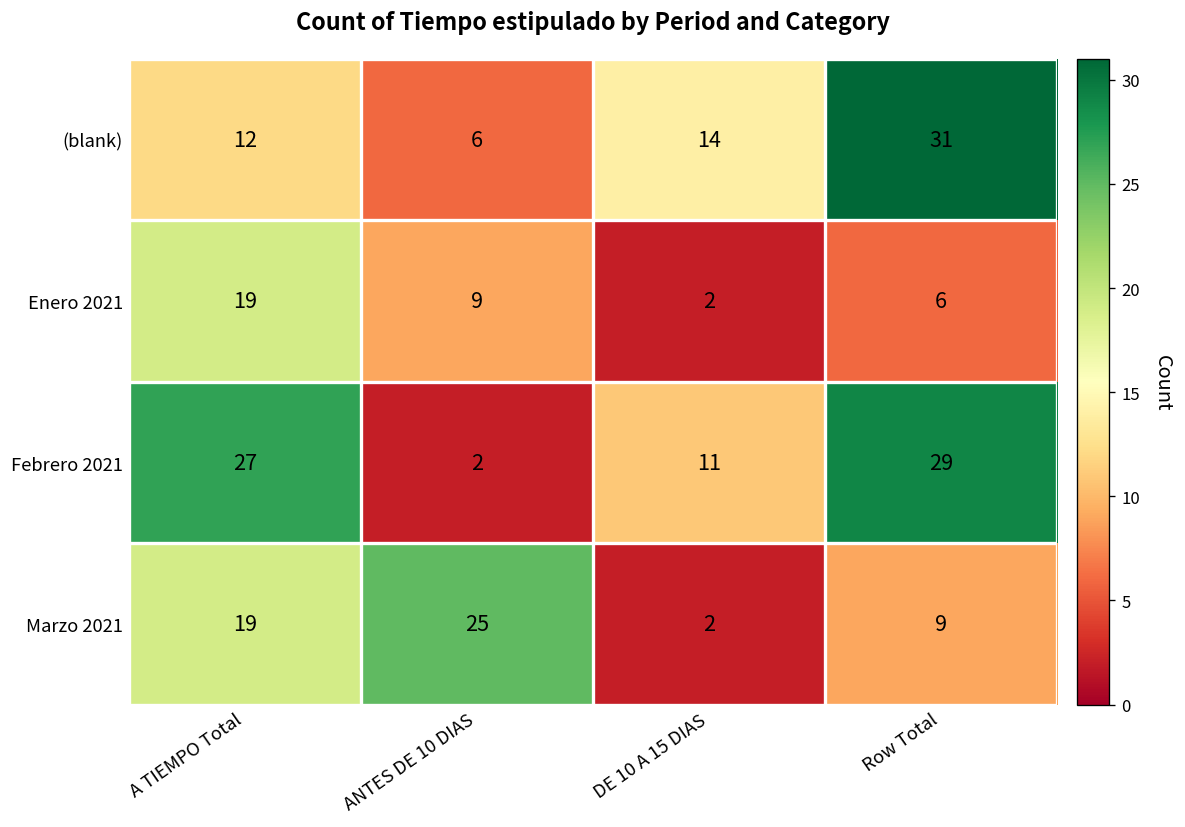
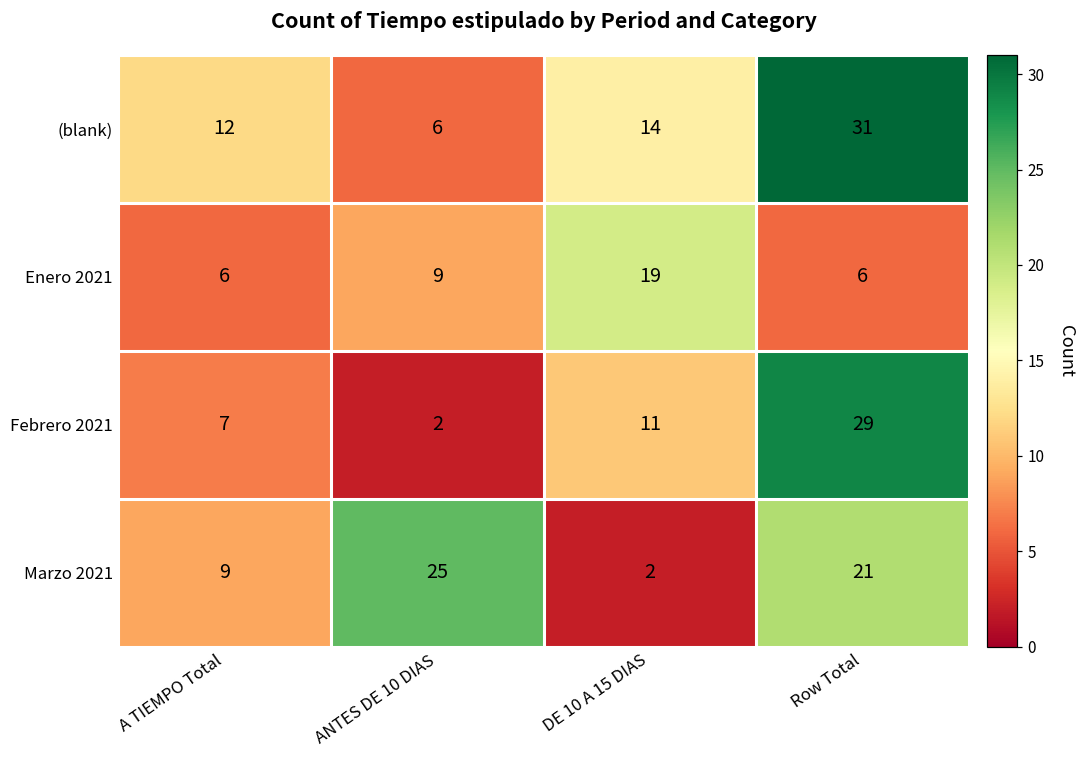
  {
    "(blank)": {
      "A TIEMPO Total": 12,
      "ANTES DE 10 DIAS": 6,
      "DE 10 A 15 DIAS": 14,
      "Row Total": 31
    },
    "Enero 2021": {
-     "A TIEMPO Total": 19,
+     "A TIEMPO Total": 6,
      "ANTES DE 10 DIAS": 9,
-     "DE 10 A 15 DIAS": 2,
+     "DE 10 A 15 DIAS": 19,
      "Row Total": 6
    },
    "Febrero 2021": {
-     "A TIEMPO Total": 27,
+     "A TIEMPO Total": 7,
      "ANTES DE 10 DIAS": 2,
      "DE 10 A 15 DIAS": 11,
      "Row Total": 29
    },
    "Marzo 2021": {
-     "A TIEMPO Total": 19,
+     "A TIEMPO Total": 9,
      "ANTES DE 10 DIAS": 25,
      "DE 10 A 15 DIAS": 2,
-     "Row Total": 9
+     "Row Total": 21
    }
  }
